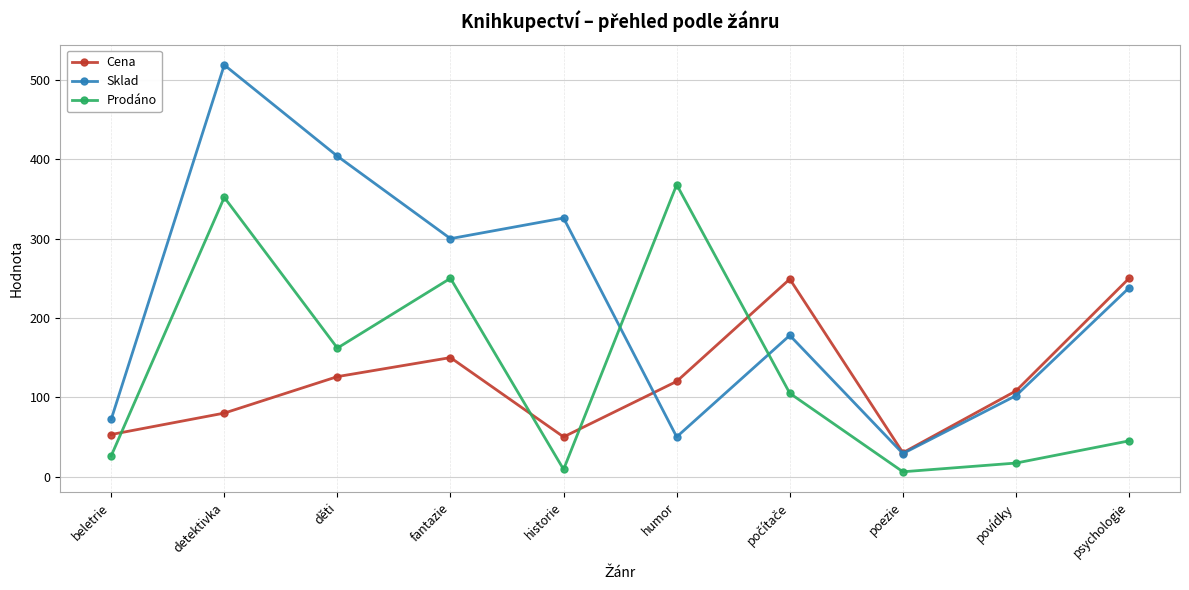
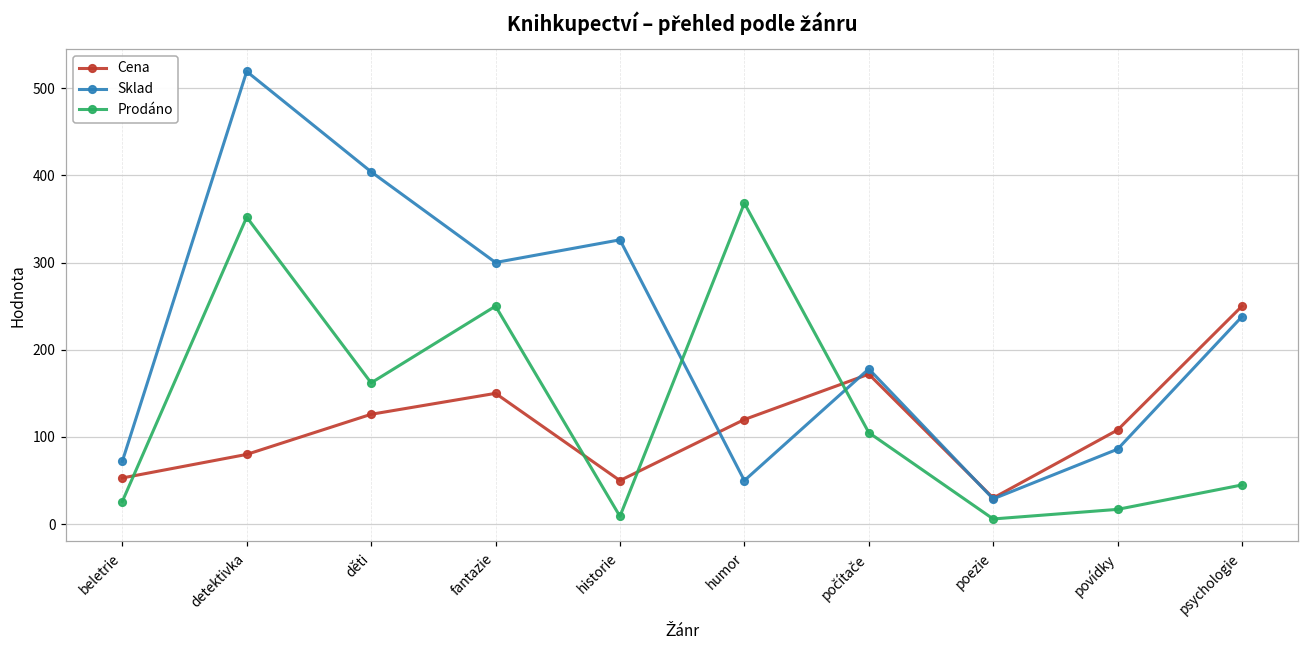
  {
    "Cena": {
      "beletrie": 50,
      "detektivka": 80,
      "děti": 130,
      "fantazie": 150,
      "historie": 50,
      "humor": 120,
-     "počítače": 250,
+     "počítače": 170,
      "povídky": 110,
      "psychologie": 250
    },
    "Sklad": {
      "beletrie": 70,
      "detektivka": 520,
      "děti": 400,
      "fantazie": 300,
      "historie": 330,
      "humor": 50,
      "počítače": 180,
-     "povídky": 100,
+     "povídky": 90,
      "psychologie": 240
    },
    "Prodáno": {
      "beletrie": 30,
      "detektivka": 350,
      "děti": 160,
      "fantazie": 250,
      "historie": 10,
      "humor": 370,
      "počítače": 110,
      "poezie": 10,
      "povídky": 20,
      "psychologie": 50
    }
  }
